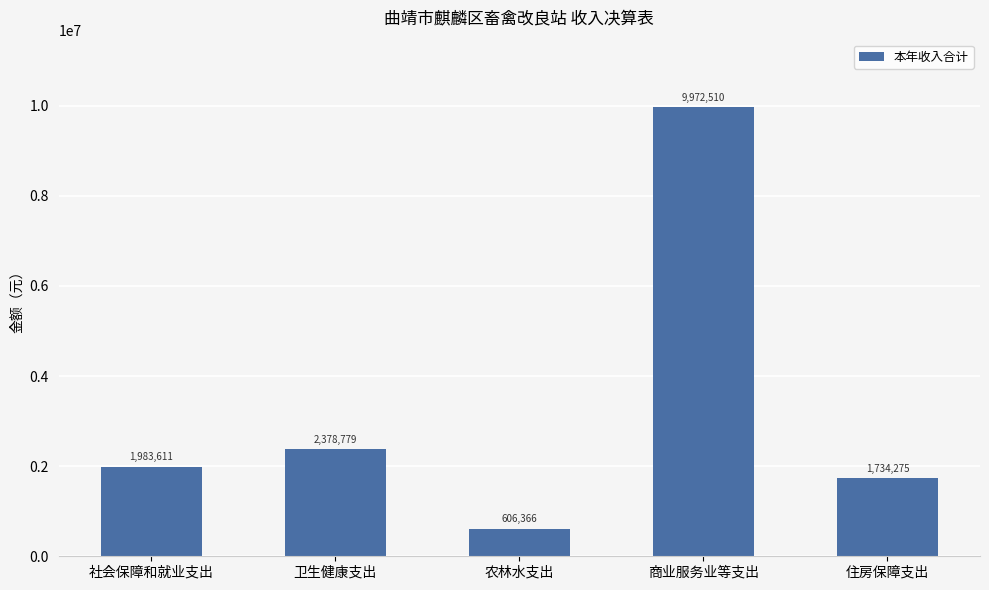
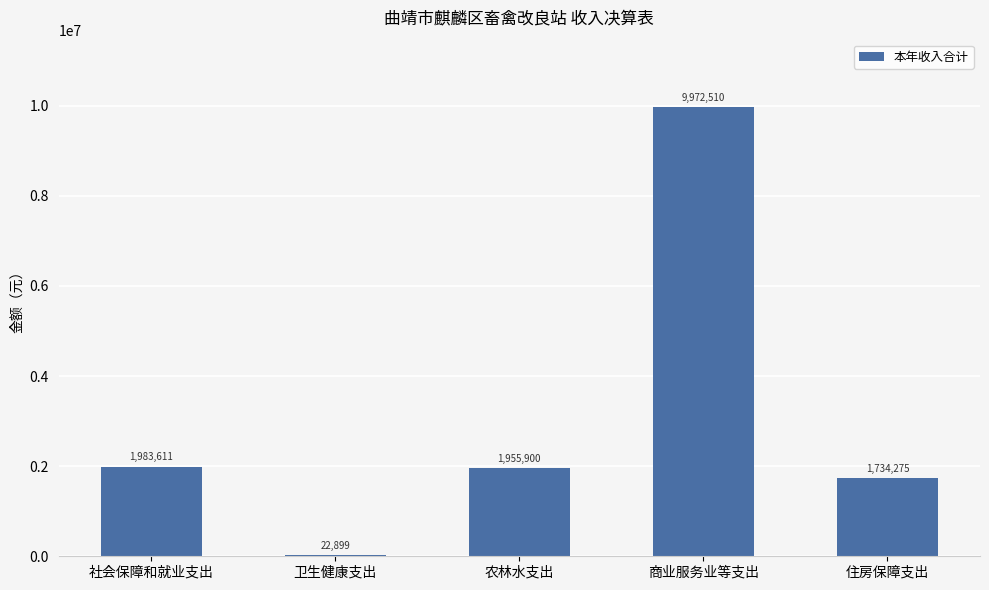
  {
    "社会保障和就业支出": "1,983,611",
-   "卫生健康支出": "2,378,779",
-   "农林水支出": "606,366",
+   "卫生健康支出": "22,899",
+   "农林水支出": "1,955,900",
    "商业服务业等支出": "9,972,510",
    "住房保障支出": "1,734,275"
  }
